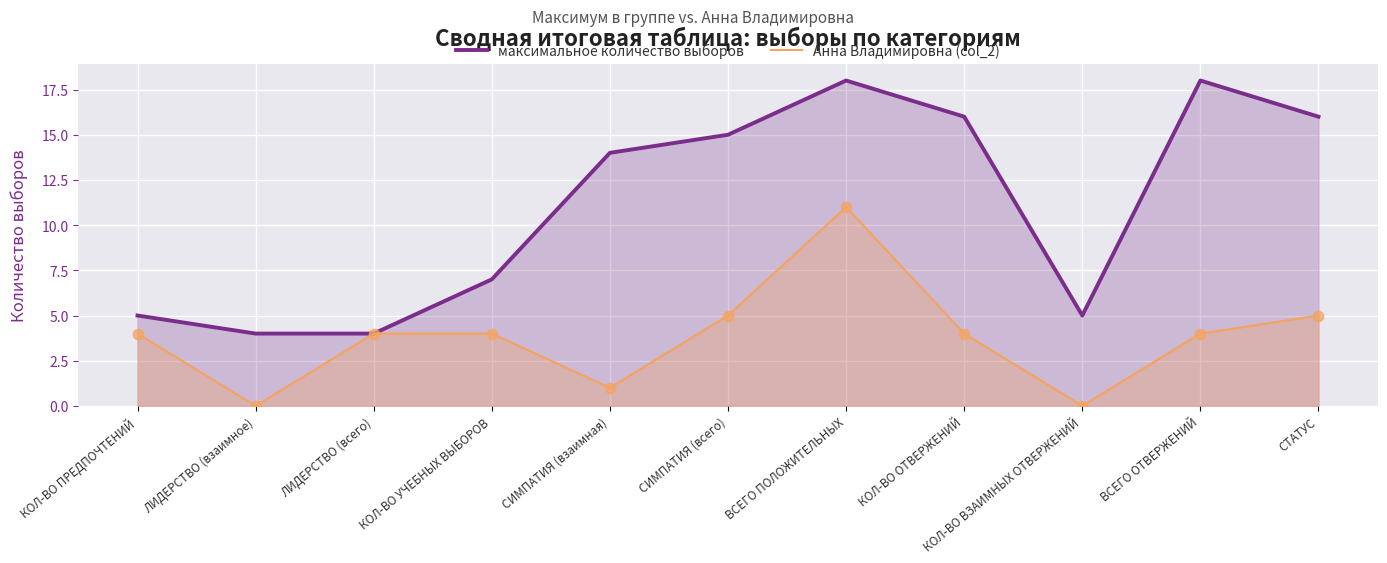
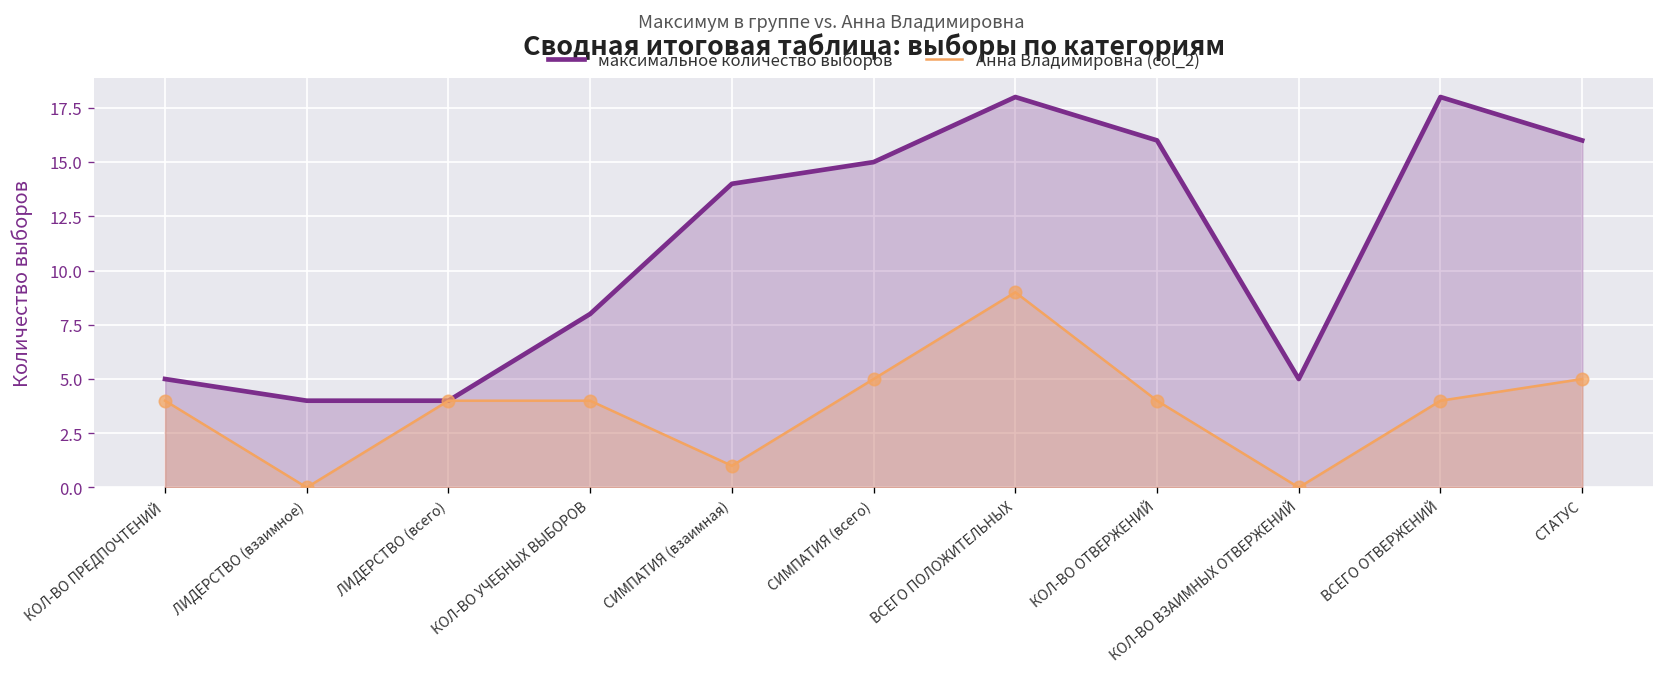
  {
    "максимальное количество выборов": {
      "КОЛ-ВО ПРЕДПОЧТЕНИЙ": 5,
      "ЛИДЕРСТВО (взаимное)": 4,
-     "КОЛ-ВО УЧЕБНЫХ ВЫБОРОВ": 7,
+     "КОЛ-ВО УЧЕБНЫХ ВЫБОРОВ": 8,
      "СИМПАТИЯ (взаимная)": 14,
      "СИМПАТИЯ (всего)": 15,
      "ВСЕГО ПОЛОЖИТЕЛЬНЫХ": 18,
      "КОЛ-ВО ОТВЕРЖЕНИЙ": 16,
      "КОЛ-ВО ВЗАИМНЫХ ОТВЕРЖЕНИЙ": 5,
      "ВСЕГО ОТВЕРЖЕНИЙ": 18,
      "СТАТУС": 16
    },
    "Анна Владимировна (col_2)": {
      "КОЛ-ВО ПРЕДПОЧТЕНИЙ": 4,
      "ЛИДЕРСТВО (взаимное)": 0,
      "КОЛ-ВО УЧЕБНЫХ ВЫБОРОВ": 4,
      "СИМПАТИЯ (взаимная)": 1,
      "СИМПАТИЯ (всего)": 5,
-     "ВСЕГО ПОЛОЖИТЕЛЬНЫХ": 11,
+     "ВСЕГО ПОЛОЖИТЕЛЬНЫХ": 9,
      "КОЛ-ВО ОТВЕРЖЕНИЙ": 4,
      "КОЛ-ВО ВЗАИМНЫХ ОТВЕРЖЕНИЙ": 0,
      "ВСЕГО ОТВЕРЖЕНИЙ": 4,
      "СТАТУС": 5
    }
  }
